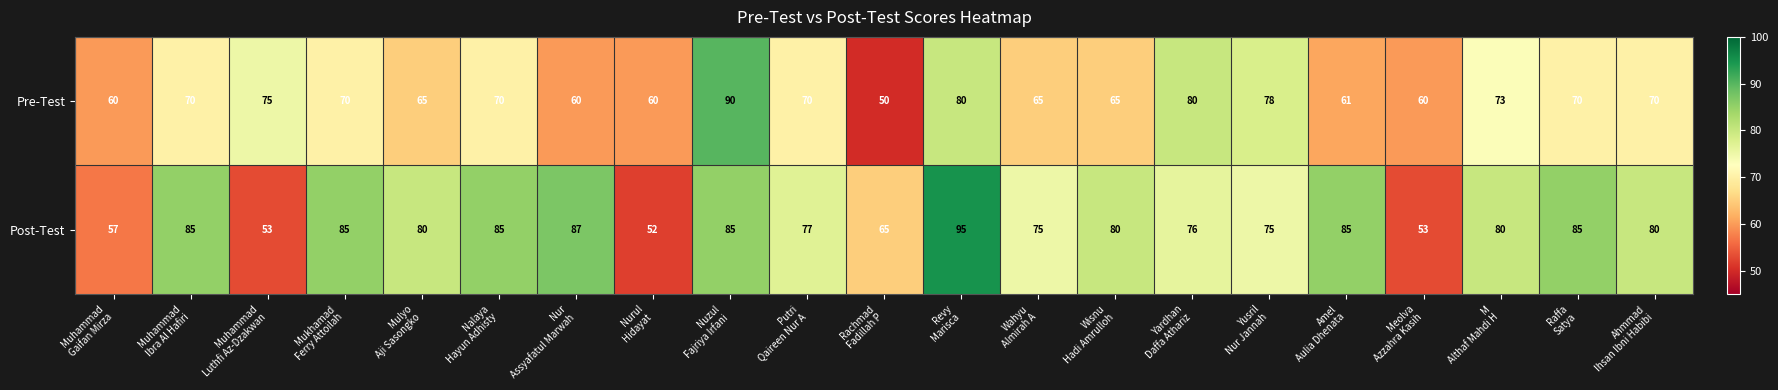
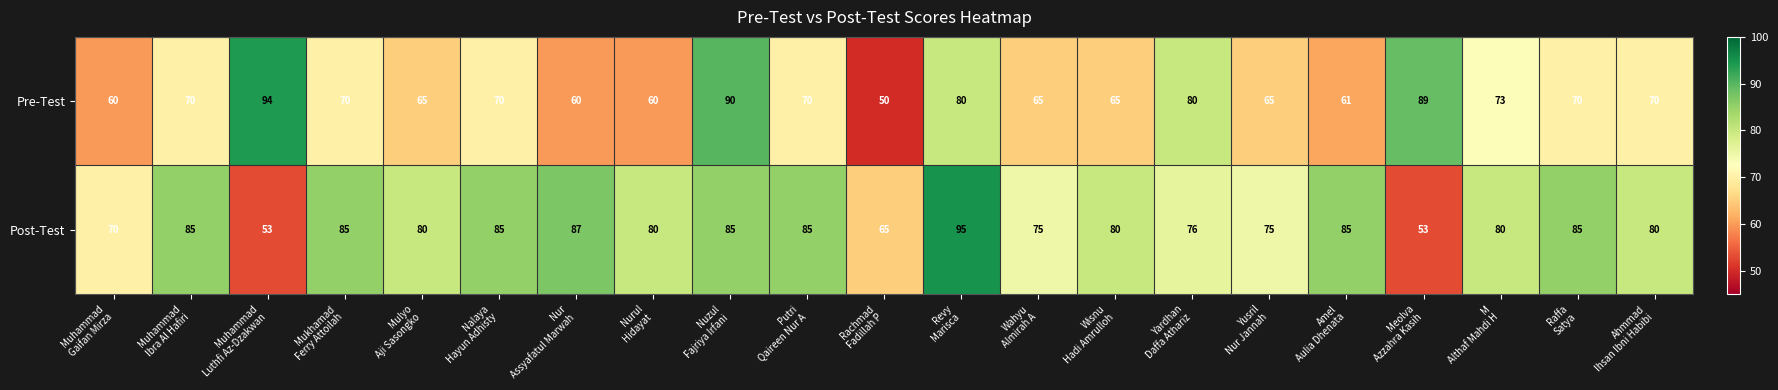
  {
    "Pre-Test": {
      "Muhammad Gaifan Mirza": 60,
      "Muhammad Ibra Al Hafiri": 70,
-     "Muhammad Luthfi Az-Dzakwan": 75,
+     "Muhammad Luthfi Az-Dzakwan": 94,
      "Mukhamad Ferry Attoilah": 70,
      "Mulyo Aji Sasongko": 65,
      "Nalaya Hayun Adhisty": 70,
      "Nur Assyafatul Marwah": 60,
      "Nurul Hidayat": 60,
      "Nuzul Fajriya Irfani": 90,
      "Putri Qaireen Nur A": 70,
      "Rachmad Fadillah P": 50,
      "Revy Marisca": 80,
      "Wahyu Almirah A": 65,
      "Wisnu Hadi Amrulloh": 65,
      "Yardhan Daffa Athariz": 80,
-     "Yusril Nur Jannah": 78,
+     "Yusril Nur Jannah": 65,
      "Amel Aulia Dhenata": 61,
-     "Meolva Azzahra Kasih": 60,
+     "Meolva Azzahra Kasih": 89,
      "M Althaf Mahdi H": 73,
      "Raffa Satya": 70,
      "Ahmmad Ihsan Ibni Habibi": 70
    },
    "Post-Test": {
-     "Muhammad Gaifan Mirza": 57,
+     "Muhammad Gaifan Mirza": 70,
      "Muhammad Ibra Al Hafiri": 85,
      "Muhammad Luthfi Az-Dzakwan": 53,
      "Mukhamad Ferry Attoilah": 85,
      "Mulyo Aji Sasongko": 80,
      "Nalaya Hayun Adhisty": 85,
      "Nur Assyafatul Marwah": 87,
-     "Nurul Hidayat": 52,
+     "Nurul Hidayat": 80,
      "Nuzul Fajriya Irfani": 85,
-     "Putri Qaireen Nur A": 77,
+     "Putri Qaireen Nur A": 85,
      "Rachmad Fadillah P": 65,
      "Revy Marisca": 95,
      "Wahyu Almirah A": 75,
      "Wisnu Hadi Amrulloh": 80,
      "Yardhan Daffa Athariz": 76,
      "Yusril Nur Jannah": 75,
      "Amel Aulia Dhenata": 85,
      "Meolva Azzahra Kasih": 53,
      "M Althaf Mahdi H": 80,
      "Raffa Satya": 85,
      "Ahmmad Ihsan Ibni Habibi": 80
    }
  }
